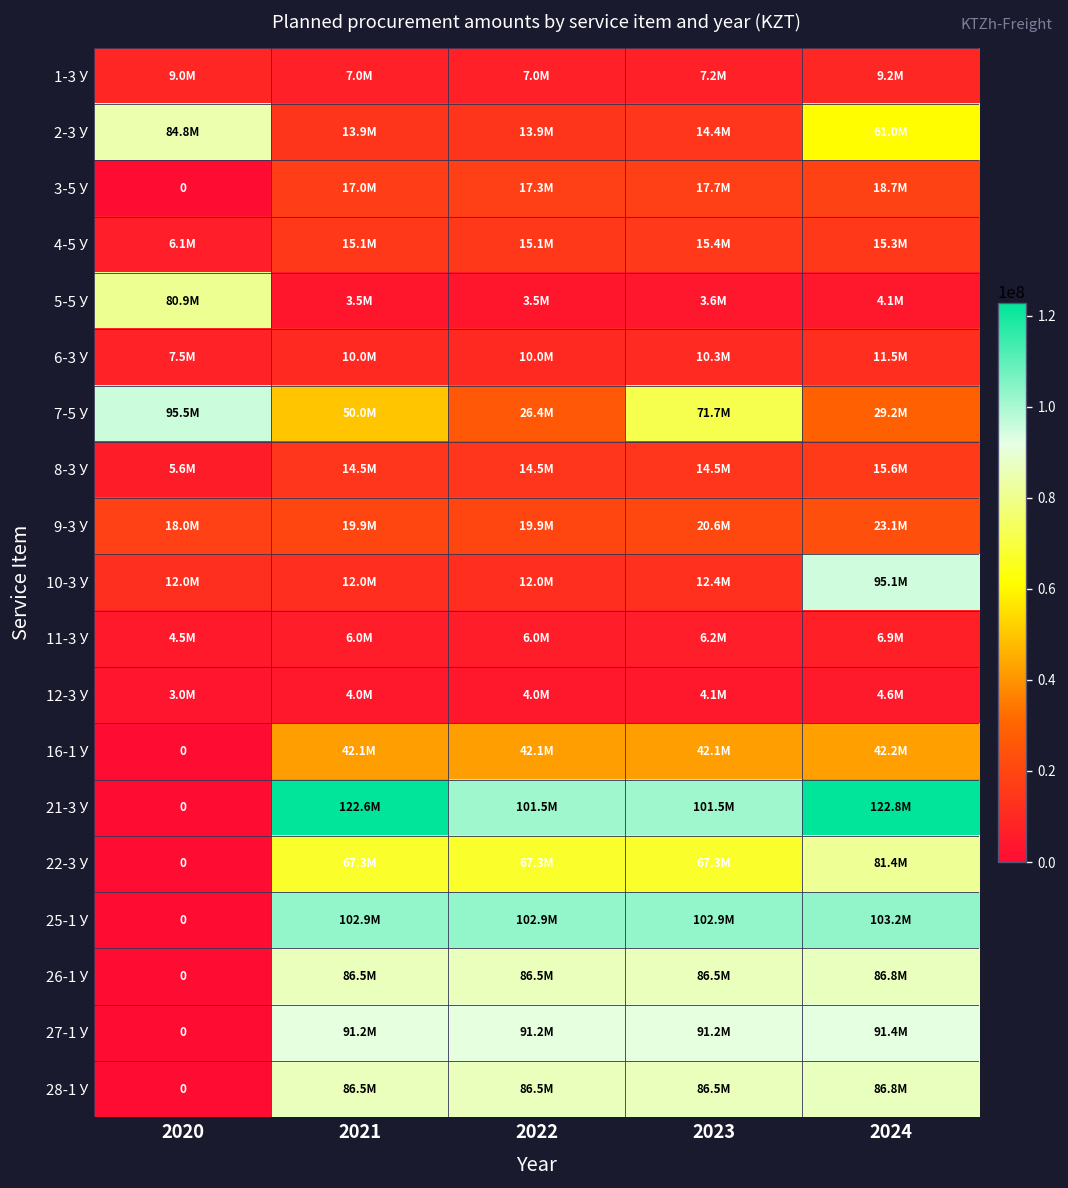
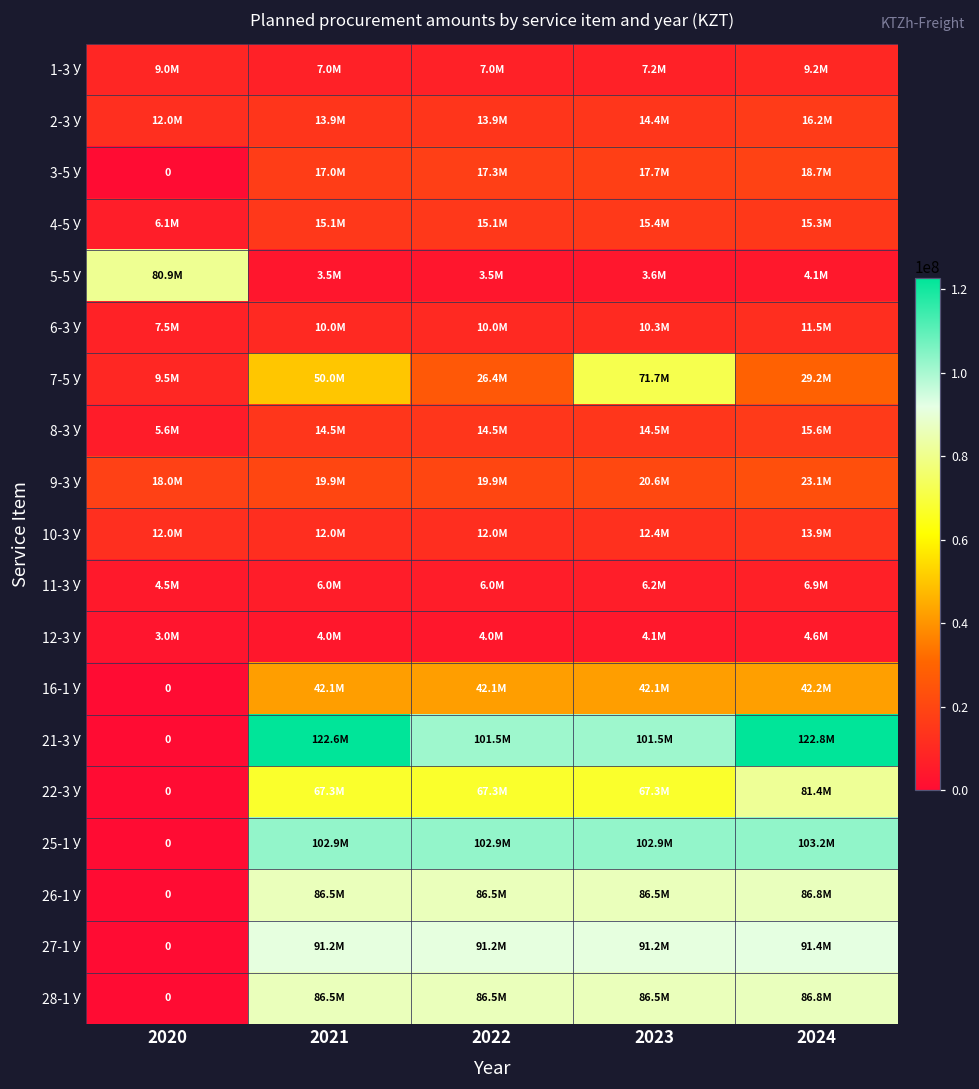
  {
    "1-3 У": {
      "2020": "9.0M",
      "2021": "7.0M",
      "2022": "7.0M",
      "2023": "7.2M",
      "2024": "9.2M"
    },
    "2-3 У": {
-     "2020": "84.8M",
+     "2020": "12.0M",
      "2021": "13.9M",
      "2022": "13.9M",
      "2023": "14.4M",
-     "2024": "61.0M"
+     "2024": "16.2M"
    },
    "3-5 У": {
      "2020": "0",
      "2021": "17.0M",
      "2022": "17.3M",
      "2023": "17.7M",
      "2024": "18.7M"
    },
    "4-5 У": {
      "2020": "6.1M",
      "2021": "15.1M",
      "2022": "15.1M",
      "2023": "15.4M",
      "2024": "15.3M"
    },
    "5-5 У": {
      "2020": "80.9M",
      "2021": "3.5M",
      "2022": "3.5M",
      "2023": "3.6M",
      "2024": "4.1M"
    },
    "6-3 У": {
      "2020": "7.5M",
      "2021": "10.0M",
      "2022": "10.0M",
      "2023": "10.3M",
      "2024": "11.5M"
    },
    "7-5 У": {
-     "2020": "95.5M",
+     "2020": "9.5M",
      "2021": "50.0M",
      "2022": "26.4M",
      "2023": "71.7M",
      "2024": "29.2M"
    },
    "8-3 У": {
      "2020": "5.6M",
      "2021": "14.5M",
      "2022": "14.5M",
      "2023": "14.5M",
      "2024": "15.6M"
    },
    "9-3 У": {
      "2020": "18.0M",
      "2021": "19.9M",
      "2022": "19.9M",
      "2023": "20.6M",
      "2024": "23.1M"
    },
    "10-3 У": {
      "2020": "12.0M",
      "2021": "12.0M",
      "2022": "12.0M",
      "2023": "12.4M",
-     "2024": "95.1M"
+     "2024": "13.9M"
    },
    "11-3 У": {
      "2020": "4.5M",
      "2021": "6.0M",
      "2022": "6.0M",
      "2023": "6.2M",
      "2024": "6.9M"
    },
    "12-3 У": {
      "2020": "3.0M",
      "2021": "4.0M",
      "2022": "4.0M",
      "2023": "4.1M",
      "2024": "4.6M"
    },
    "16-1 У": {
      "2020": "0",
      "2021": "42.1M",
      "2022": "42.1M",
      "2023": "42.1M",
      "2024": "42.2M"
    },
    "21-3 У": {
      "2020": "0",
      "2021": "122.6M",
      "2022": "101.5M",
      "2023": "101.5M",
      "2024": "122.8M"
    },
    "22-3 У": {
      "2020": "0",
      "2021": "67.3M",
      "2022": "67.3M",
      "2023": "67.3M",
      "2024": "81.4M"
    },
    "25-1 У": {
      "2020": "0",
      "2021": "102.9M",
      "2022": "102.9M",
      "2023": "102.9M",
      "2024": "103.2M"
    },
    "26-1 У": {
      "2020": "0",
      "2021": "86.5M",
      "2022": "86.5M",
      "2023": "86.5M",
      "2024": "86.8M"
    },
    "27-1 У": {
      "2020": "0",
      "2021": "91.2M",
      "2022": "91.2M",
      "2023": "91.2M",
      "2024": "91.4M"
    },
    "28-1 У": {
      "2020": "0",
      "2021": "86.5M",
      "2022": "86.5M",
      "2023": "86.5M",
      "2024": "86.8M"
    }
  }
